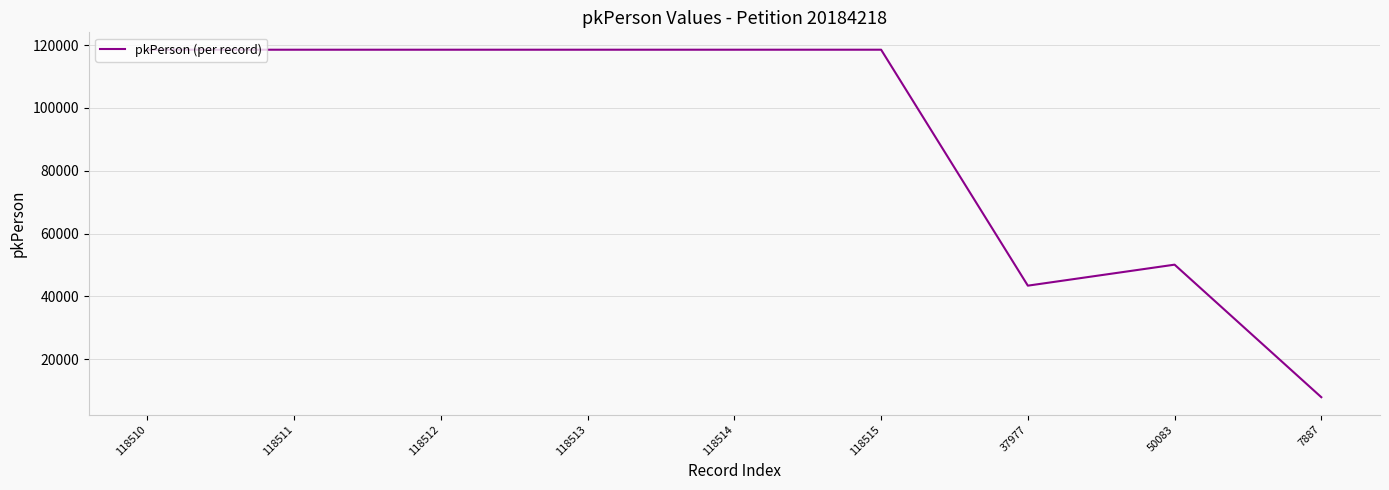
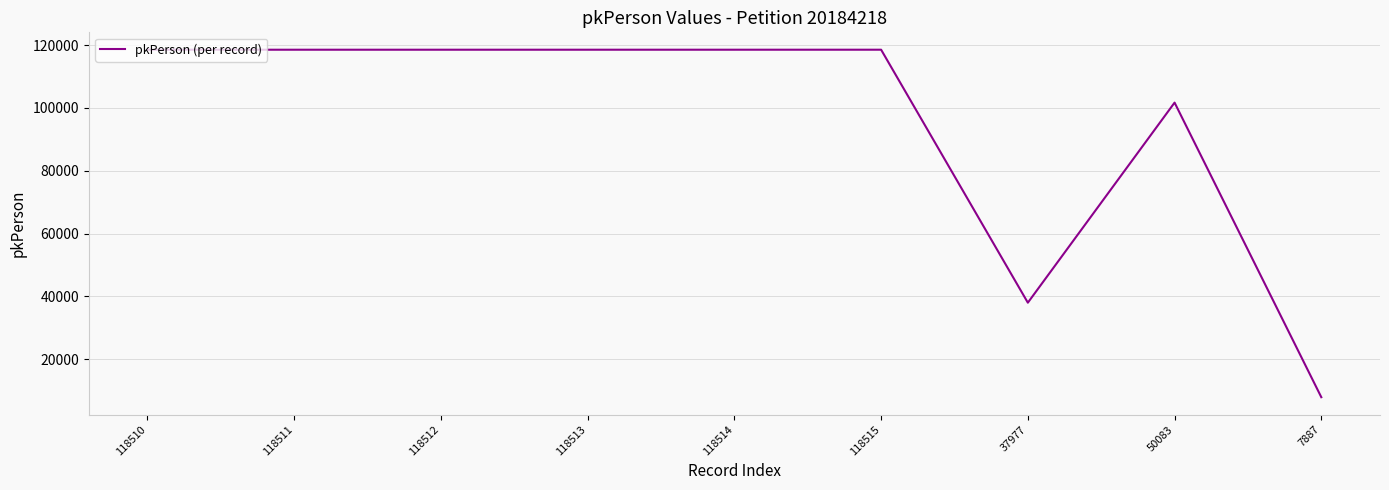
  {
    "118511": 119000,
    "118512": 119000,
    "118513": 119000,
    "118514": 119000,
    "118515": 119000,
-   "37977": 43000,
-   "50083": 50000,
+   "37977": 38000,
+   "50083": 102000,
    "7887": 8000
  }
